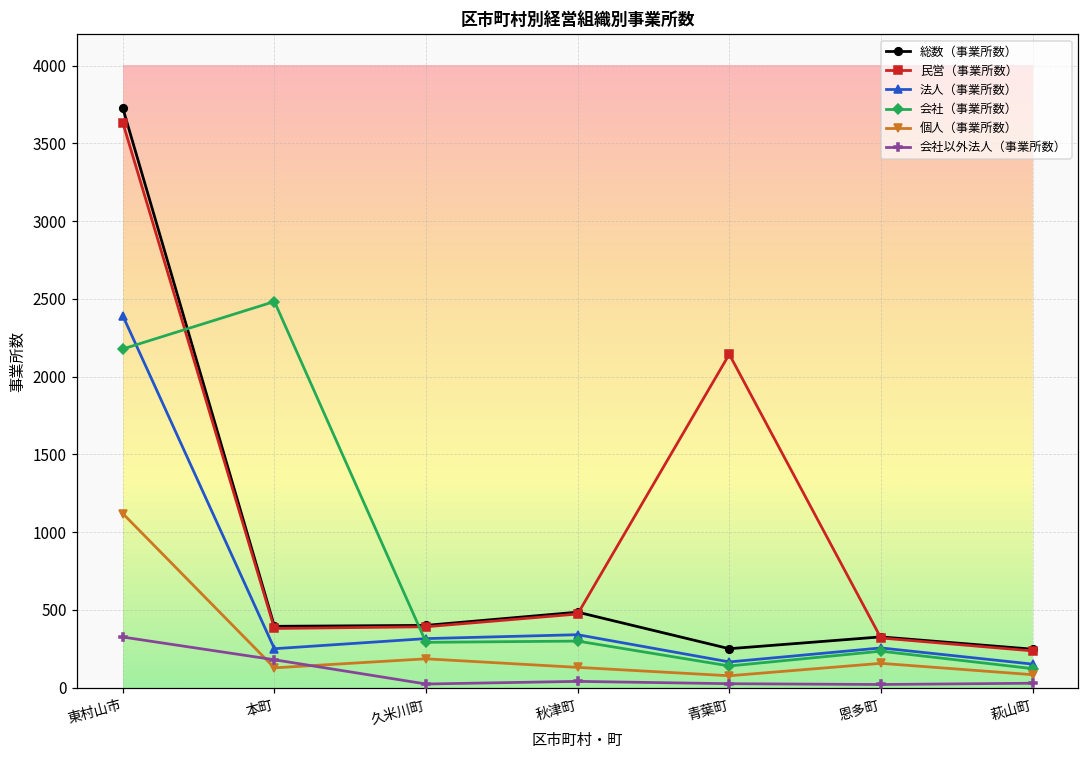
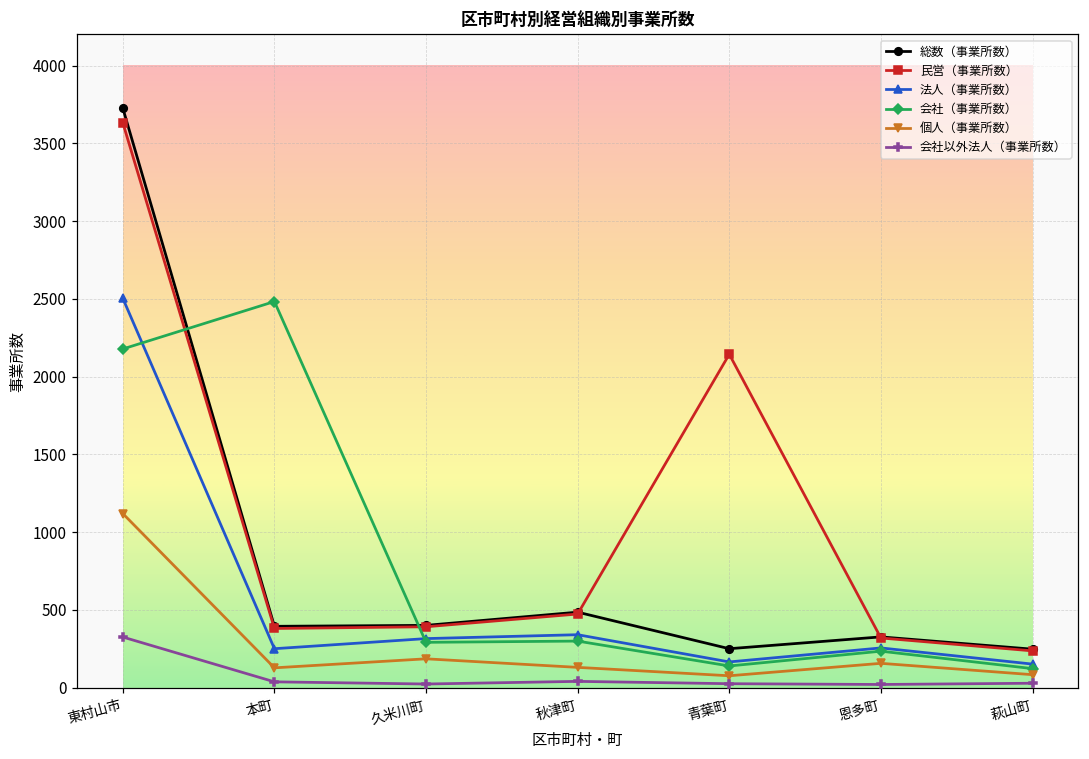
  {
    "総数（事業所数）": {
      "東村山市": 3730,
      "青葉町": 250
    },
    "民営（事業所数）": {
      "東村山市": 3630,
      "青葉町": 2140
    },
    "法人（事業所数）": {
-     "東村山市": 2390,
+     "東村山市": 2500,
      "本町": 250,
      "久米川町": 320,
      "秋津町": 340,
      "青葉町": 170,
      "恩多町": 260,
      "萩山町": 150
    },
    "会社（事業所数）": {
      "東村山市": 2180,
      "本町": 2480,
      "久米川町": 290,
      "秋津町": 300,
      "青葉町": 140,
      "恩多町": 240,
      "萩山町": 120
    },
    "個人（事業所数）": {
      "東村山市": 1120,
      "本町": 130,
      "久米川町": 190,
      "秋津町": 130,
      "青葉町": 80,
      "恩多町": 160,
      "萩山町": 80
    },
    "会社以外法人（事業所数）": {
      "東村山市": 330,
-     "本町": 180,
+     "本町": 40,
      "久米川町": 20,
      "秋津町": 40,
      "青葉町": 30,
      "恩多町": 20,
      "萩山町": 30
    }
  }
